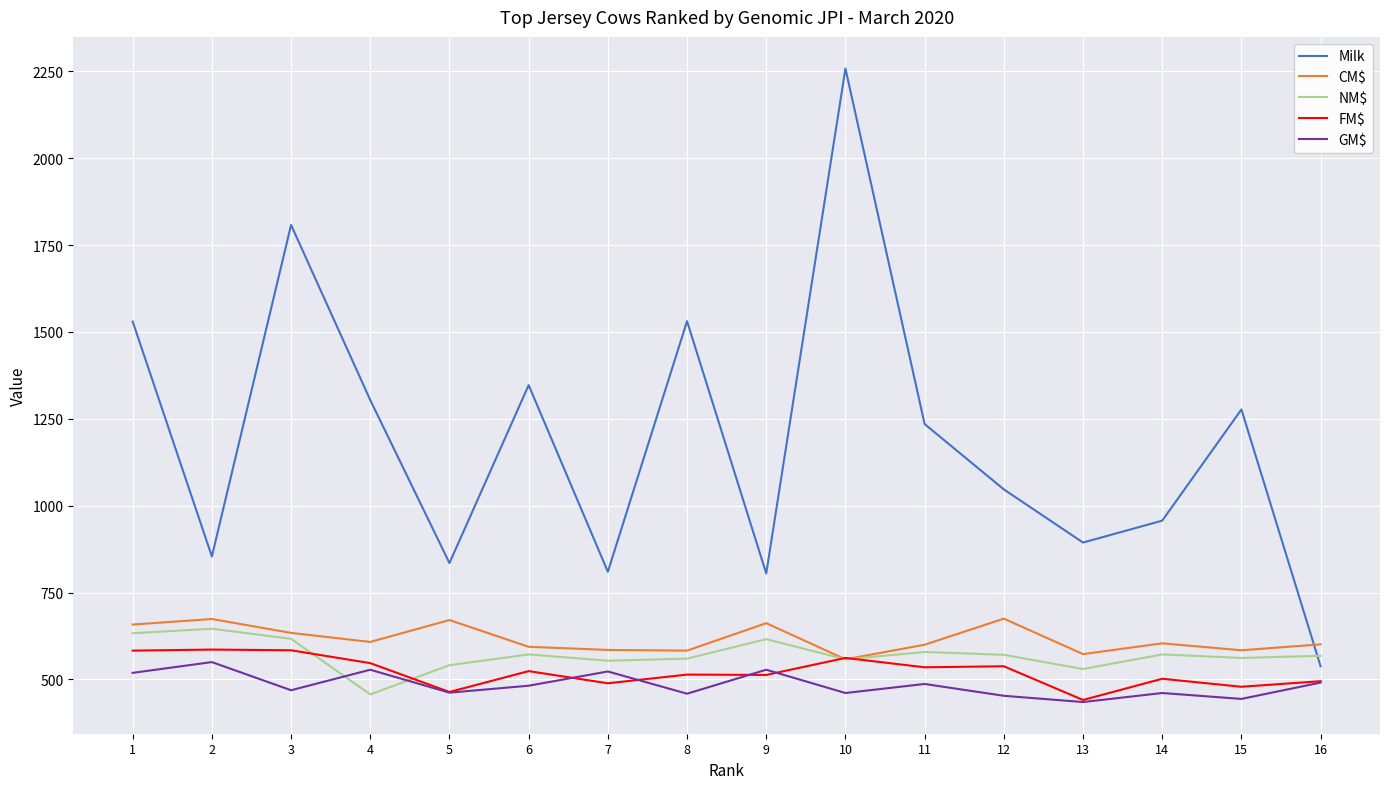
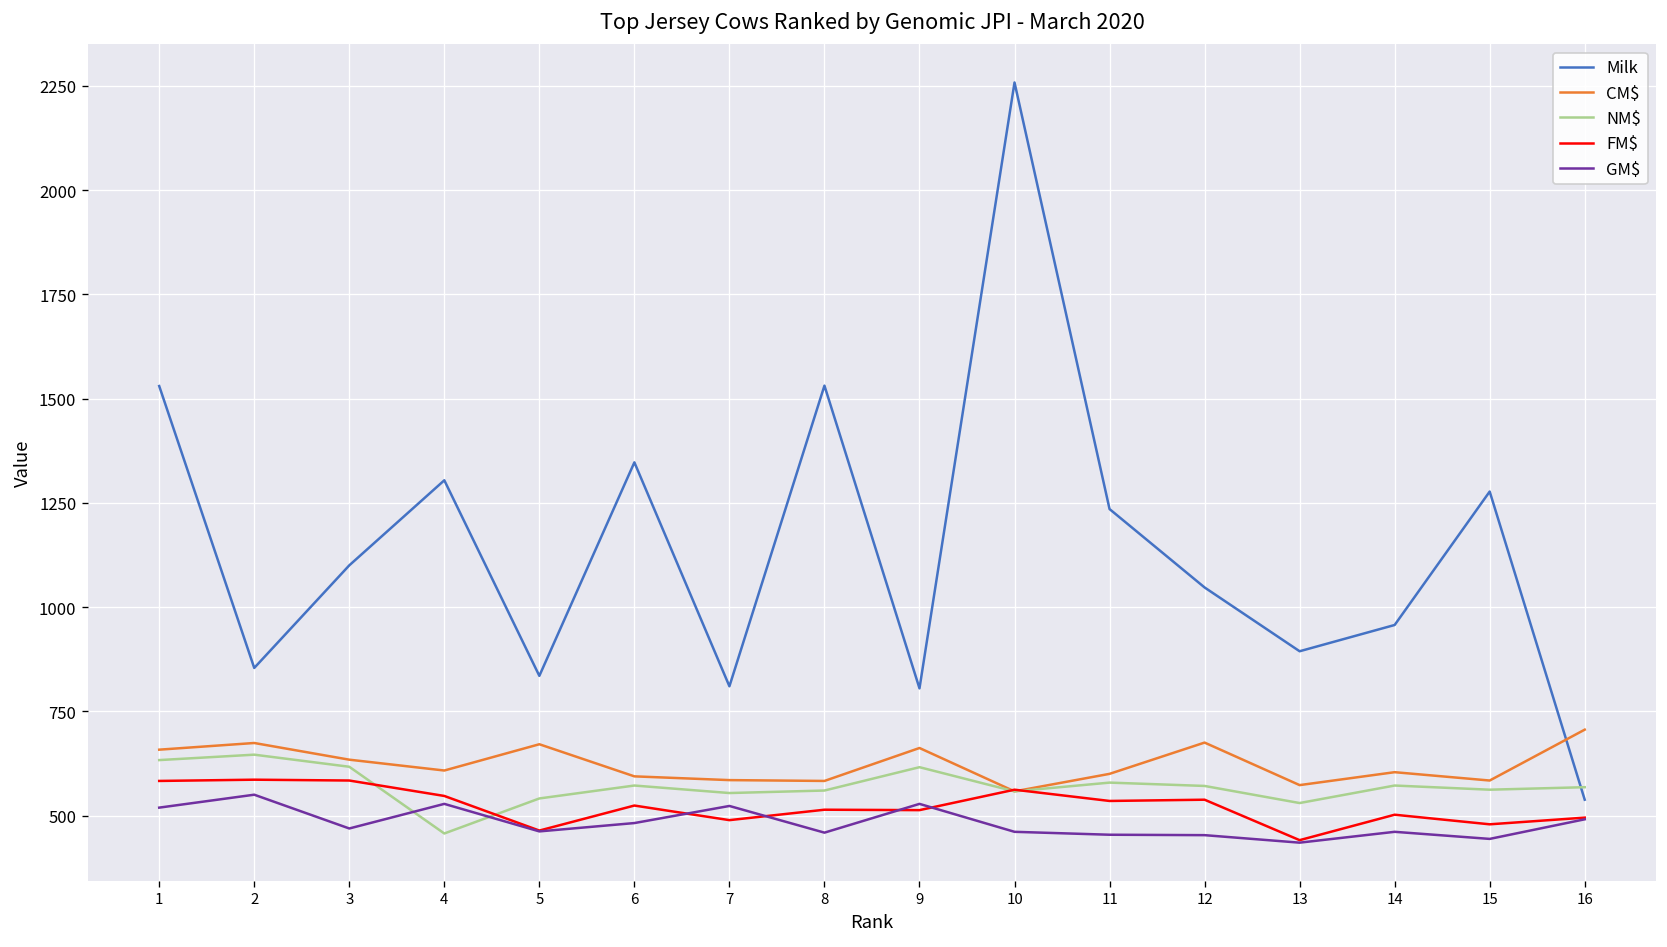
  {
    "Milk": {
      "1": 1530,
      "2": 850,
-     "3": 1810,
+     "3": 1100,
      "4": 1300,
      "5": 840,
      "6": 1350,
      "7": 810,
      "8": 1530,
      "9": 810,
      "10": 2260,
      "11": 1240,
      "12": 1050,
      "13": 890,
      "14": 960,
      "15": 1280,
      "16": 540
    },
    "CM$": {
      "1": 660,
      "2": 670,
      "3": 630,
      "4": 610,
      "5": 670,
      "6": 590,
      "7": 590,
      "8": 580,
      "9": 660,
      "11": 600,
      "12": 680,
      "13": 570,
      "14": 600,
      "15": 580,
-     "16": 600
+     "16": 710
    },
    "NM$": {
      "1": 630,
      "2": 650,
      "3": 620,
      "4": 460,
      "5": 540,
      "6": 570,
      "7": 550,
      "8": 560,
      "9": 620,
      "11": 580,
      "12": 570,
      "13": 530,
      "14": 570,
      "15": 560,
      "16": 570
    },
    "FM$": {
      "1": 580,
      "2": 590,
      "3": 580,
      "4": 550,
      "6": 520,
      "7": 490,
      "8": 510,
      "9": 510,
      "11": 540,
      "12": 540,
      "14": 500,
      "15": 480
    },
    "GM$": {
      "1": 520,
      "2": 550,
      "3": 470,
      "4": 530,
      "6": 480,
      "7": 520,
      "8": 460,
      "9": 530,
      "10": 460,
-     "11": 490,
+     "11": 450,
      "12": 450,
      "14": 460,
      "15": 440
    }
  }
